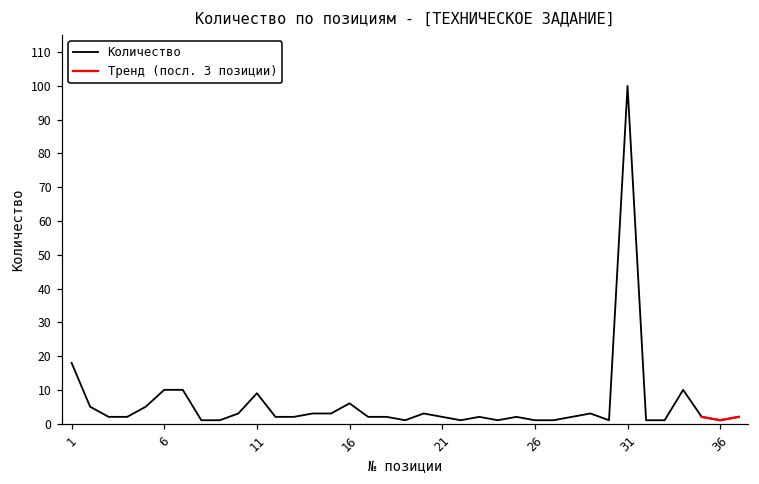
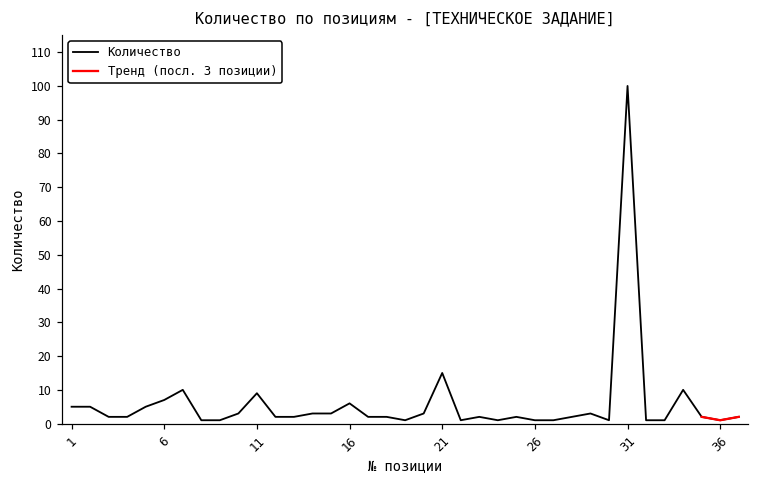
  {
    "Количество": {
-     "1": 18,
-     "6": 10,
+     "1": 5,
+     "6": 7,
      "11": 9,
      "16": 6,
-     "21": 2,
+     "21": 15,
      "26": 1,
      "31": 100
    }
  }
